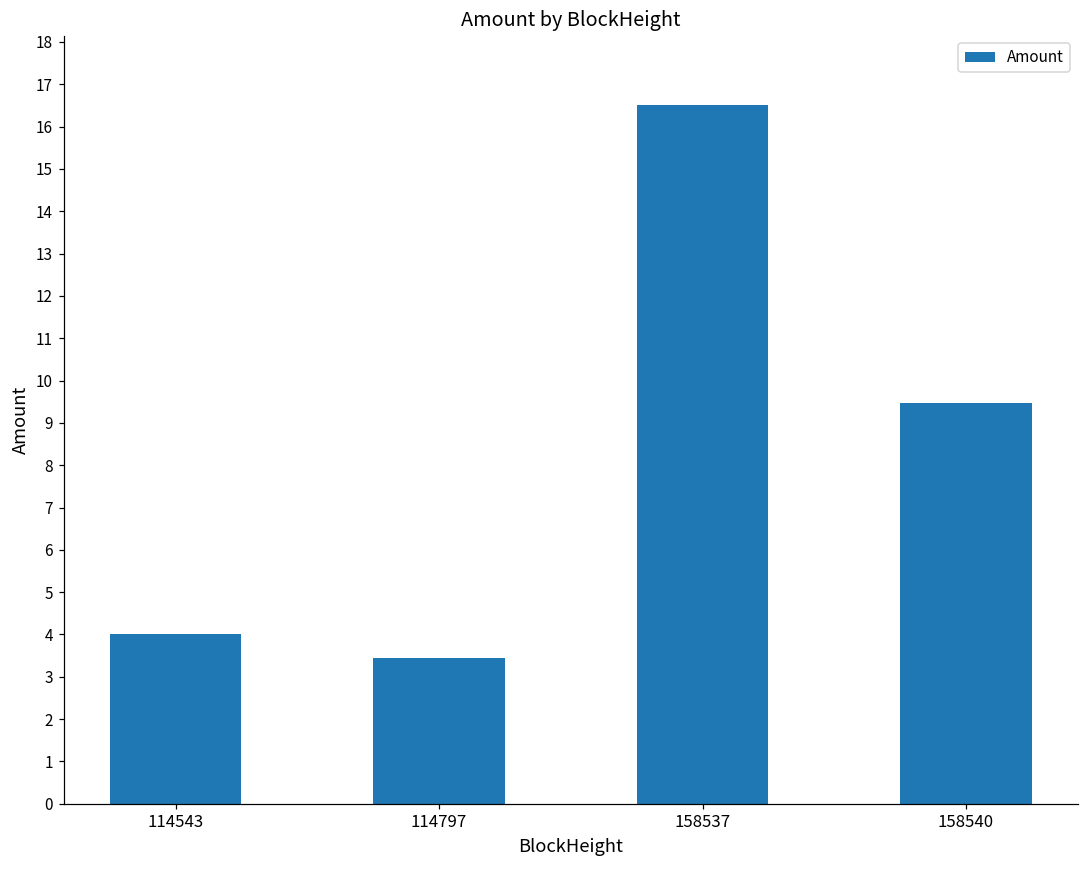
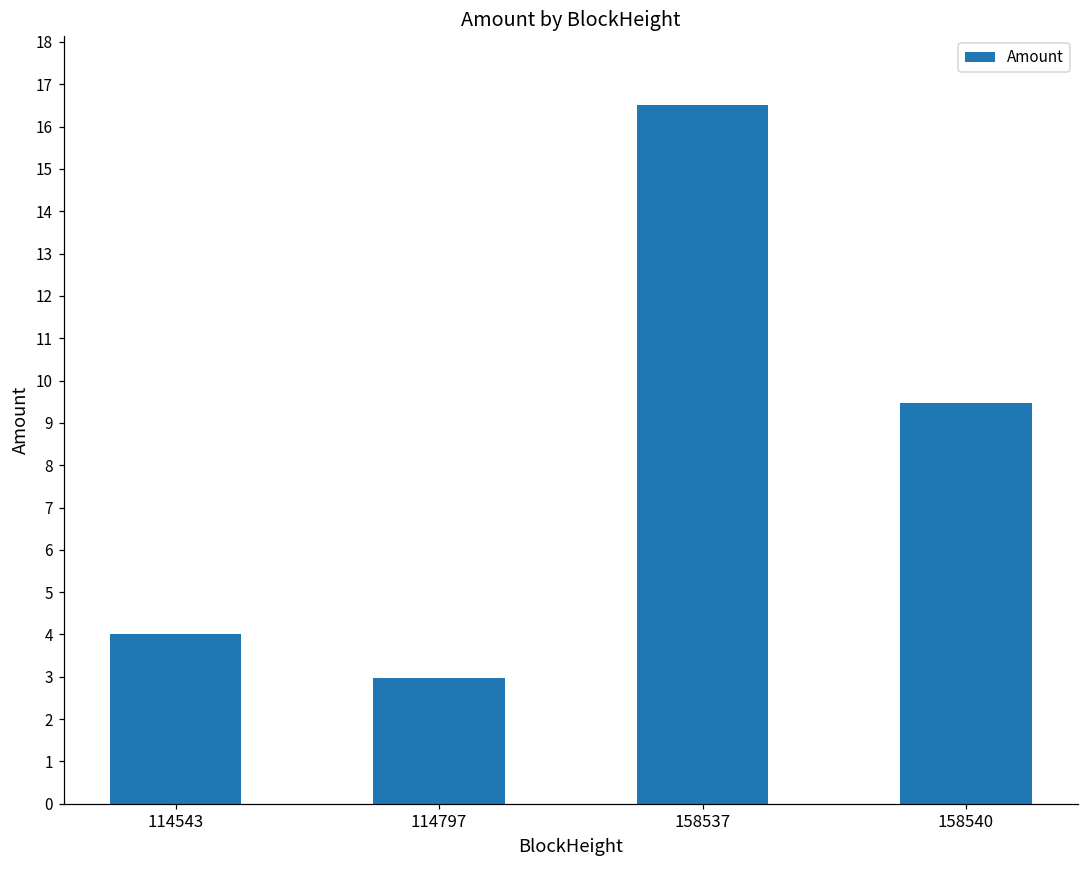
  {
    "114543": 4.0,
-   "114797": 3.5,
+   "114797": 3.0,
    "158537": 16.5,
    "158540": 9.5
  }
